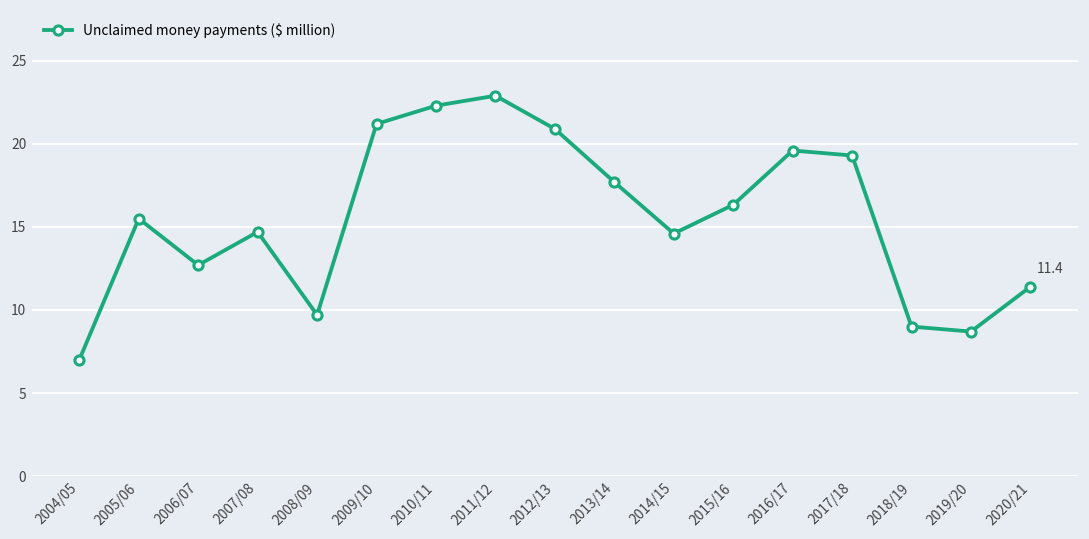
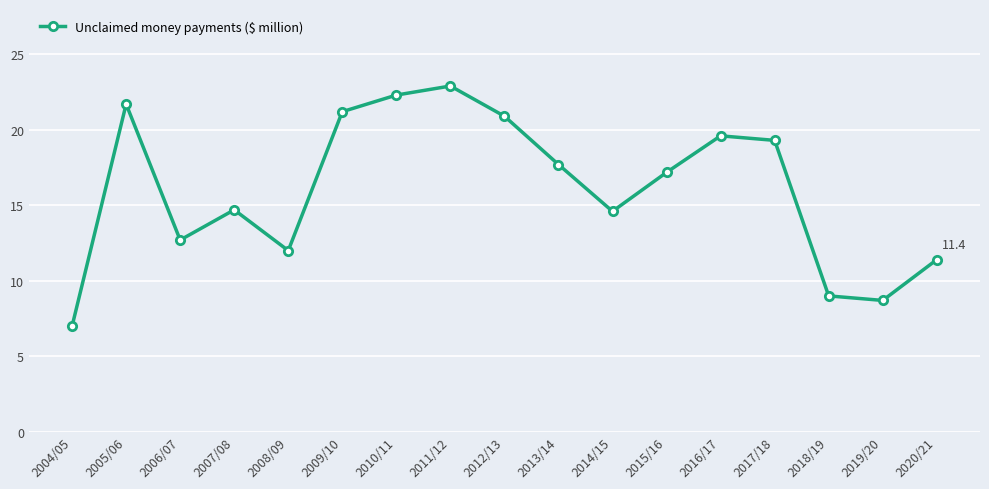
  {
    "2004/05": 7.0,
-   "2005/06": 15.5,
+   "2005/06": 21.7,
    "2006/07": 12.7,
    "2007/08": 14.7,
-   "2008/09": 9.7,
+   "2008/09": 12.0,
    "2009/10": 21.2,
    "2010/11": 22.3,
    "2011/12": 22.9,
    "2012/13": 20.9,
    "2013/14": 17.7,
    "2014/15": 14.6,
-   "2015/16": 16.3,
+   "2015/16": 17.2,
    "2016/17": 19.6,
    "2017/18": 19.3,
    "2018/19": 9.0,
    "2019/20": 8.7
  }
